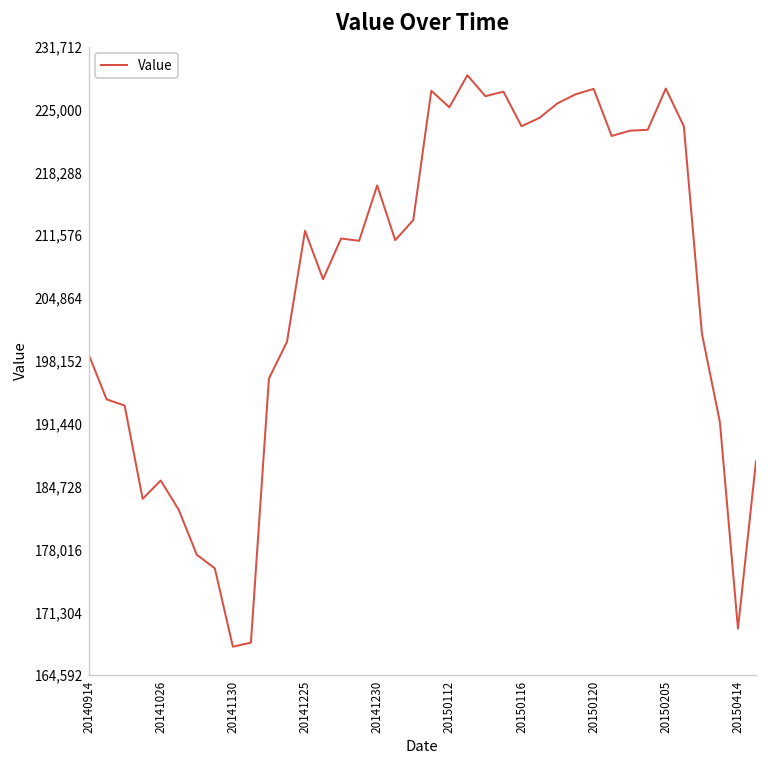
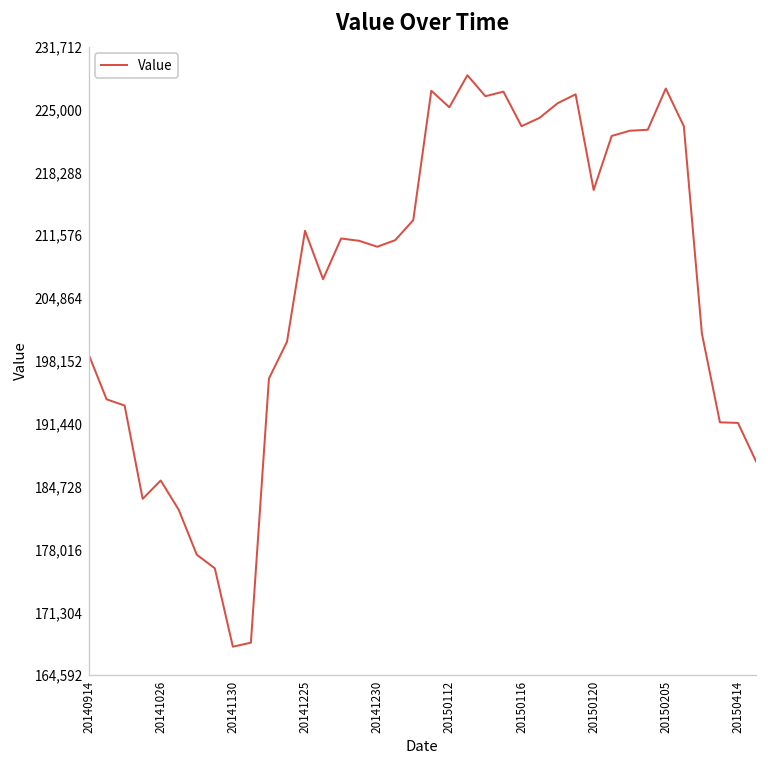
  {
    "20140914": "199,000",
    "20141026": "185,000",
    "20141130": "168,000",
    "20141225": "212,000",
-   "20141230": "217,000",
+   "20141230": "210,000",
    "20150112": "225,000",
    "20150116": "223,000",
-   "20150120": "227,000",
+   "20150120": "216,000",
    "20150205": "227,000",
-   "20150414": "170,000"
+   "20150414": "192,000"
  }
